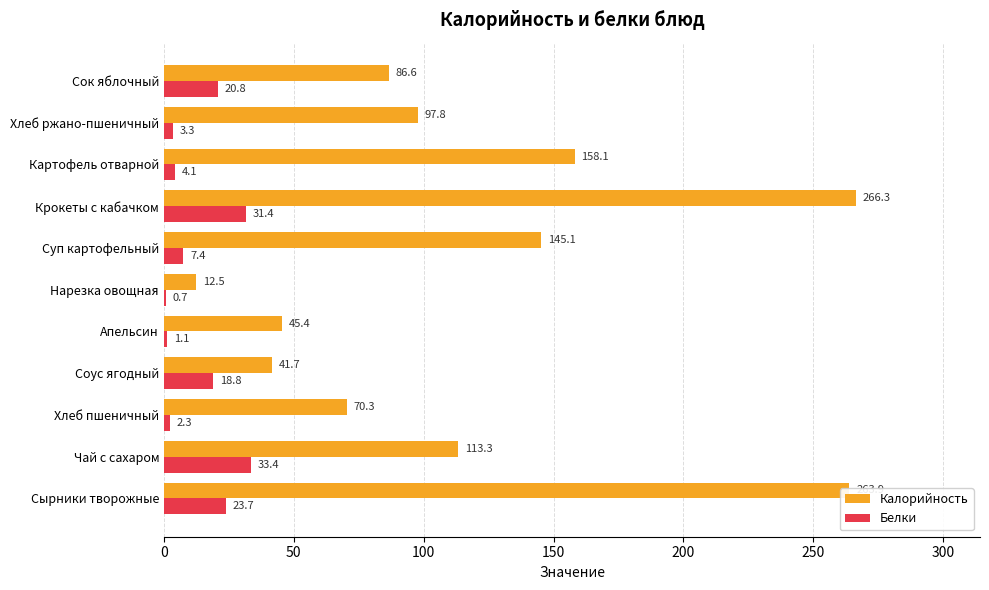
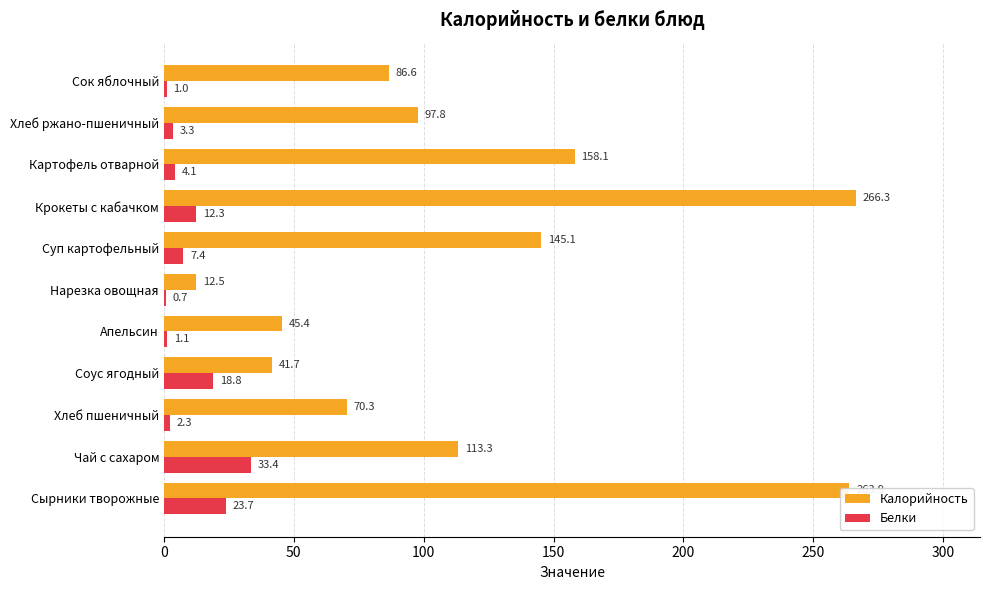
  {
    "Калорийность": {
      "Сок яблочный": 86.6,
      "Хлеб ржано-пшеничный": 97.8,
      "Картофель отварной": 158.1,
      "Крокеты с кабачком": 266.3,
      "Суп картофельный": 145.1,
      "Нарезка овощная": 12.5,
      "Апельсин": 45.4,
      "Соус ягодный": 41.7,
      "Хлеб пшеничный": 70.3,
      "Чай с сахаром": 113.3
    },
    "Белки": {
-     "Сок яблочный": 20.8,
+     "Сок яблочный": 1.0,
      "Хлеб ржано-пшеничный": 3.3,
      "Картофель отварной": 4.1,
-     "Крокеты с кабачком": 31.4,
+     "Крокеты с кабачком": 12.3,
      "Суп картофельный": 7.4,
      "Нарезка овощная": 0.7,
      "Апельсин": 1.1,
      "Соус ягодный": 18.8,
      "Хлеб пшеничный": 2.3,
      "Чай с сахаром": 33.4,
      "Сырники творожные": 23.7
    }
  }
